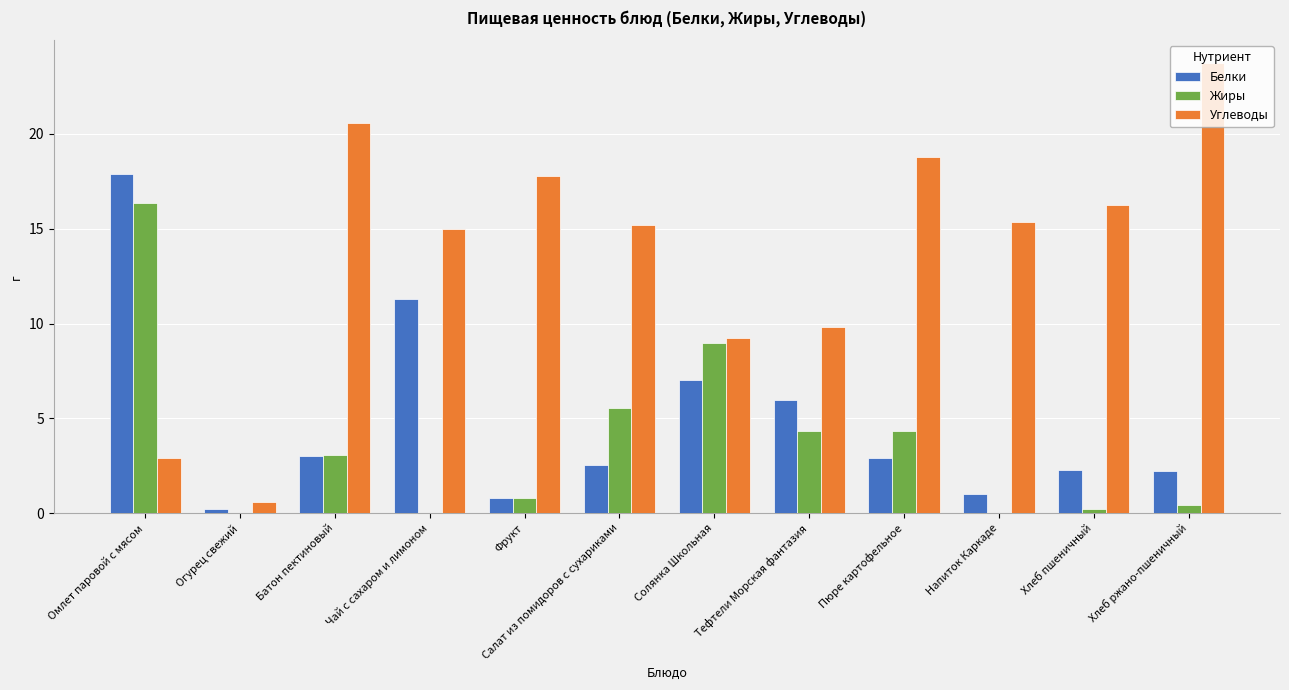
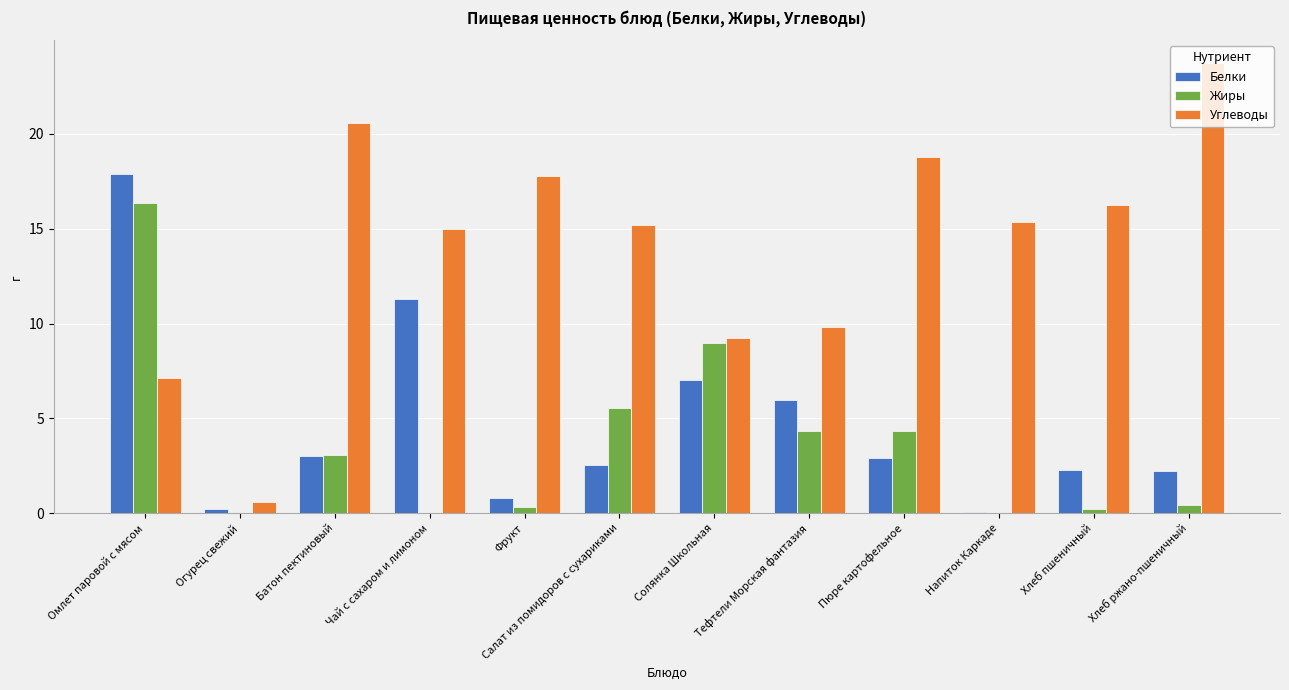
  {
    "Белки": {
      "Омлет паровой с мясом": 17.9,
      "Огурец свежий": 0.2,
      "Батон пектиновый": 3.0,
      "Чай с сахаром и лимоном": 11.3,
      "Фрукт": 0.8,
      "Салат из помидоров с сухариками": 2.5,
      "Солянка Школьная": 7.0,
      "Тефтели Морская фантазия": 6.0,
      "Пюре картофельное": 2.9,
-     "Напиток Каркаде": 1.0,
+     "Напиток Каркаде": 0.1,
      "Хлеб пшеничный": 2.3,
      "Хлеб ржано-пшеничный": 2.2
    },
    "Жиры": {
      "Омлет паровой с мясом": 16.4,
      "Батон пектиновый": 3.0,
-     "Фрукт": 0.8,
+     "Фрукт": 0.3,
      "Салат из помидоров с сухариками": 5.6,
      "Солянка Школьная": 9.0,
      "Тефтели Морская фантазия": 4.3,
      "Пюре картофельное": 4.3,
      "Напиток Каркаде": 0.0,
      "Хлеб пшеничный": 0.2,
      "Хлеб ржано-пшеничный": 0.4
    },
    "Углеводы": {
-     "Омлет паровой с мясом": 2.9,
+     "Омлет паровой с мясом": 7.2,
      "Огурец свежий": 0.6,
      "Батон пектиновый": 20.6,
      "Чай с сахаром и лимоном": 15.0,
      "Фрукт": 17.8,
      "Салат из помидоров с сухариками": 15.2,
      "Солянка Школьная": 9.2,
      "Тефтели Морская фантазия": 9.8,
      "Пюре картофельное": 18.8,
      "Напиток Каркаде": 15.3,
      "Хлеб пшеничный": 16.2
    }
  }
